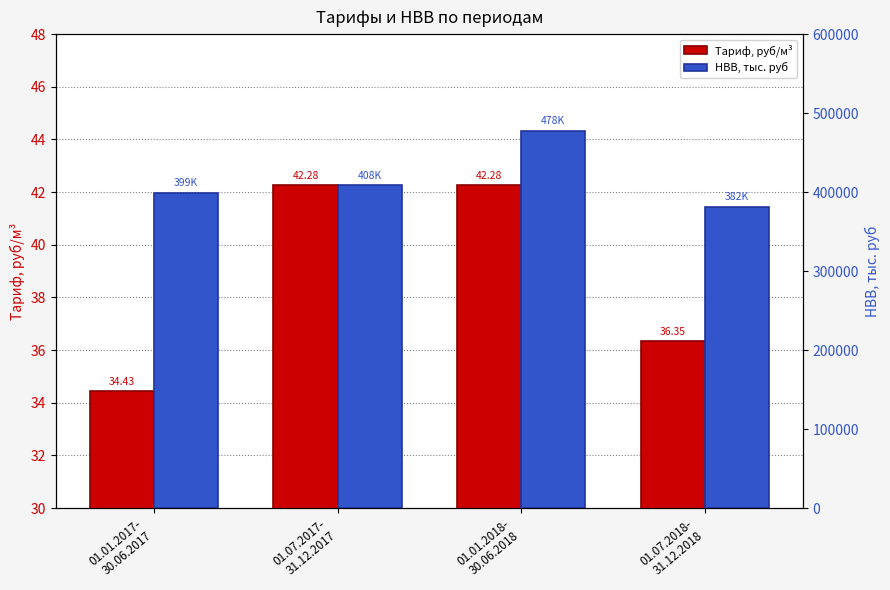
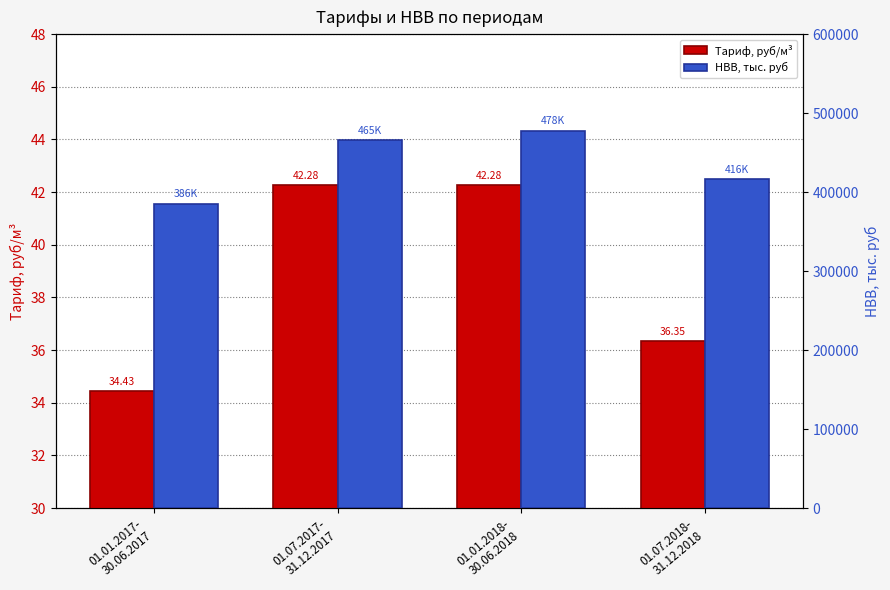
  {
    "Тариф, руб/м³": {
      "01.01.2017- 30.06.2017": "34.43",
      "01.07.2017- 31.12.2017": "42.28",
      "01.01.2018- 30.06.2018": "42.28",
      "01.07.2018- 31.12.2018": "36.35"
    },
    "НВВ, тыс. руб": {
-     "01.01.2017- 30.06.2017": "399K",
-     "01.07.2017- 31.12.2017": "408K",
+     "01.01.2017- 30.06.2017": "386K",
+     "01.07.2017- 31.12.2017": "465K",
      "01.01.2018- 30.06.2018": "478K",
-     "01.07.2018- 31.12.2018": "382K"
+     "01.07.2018- 31.12.2018": "416K"
    }
  }
